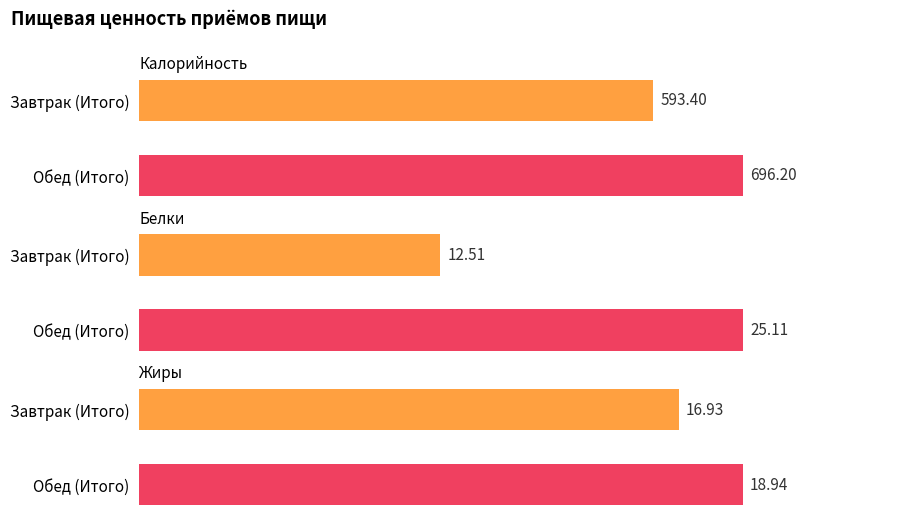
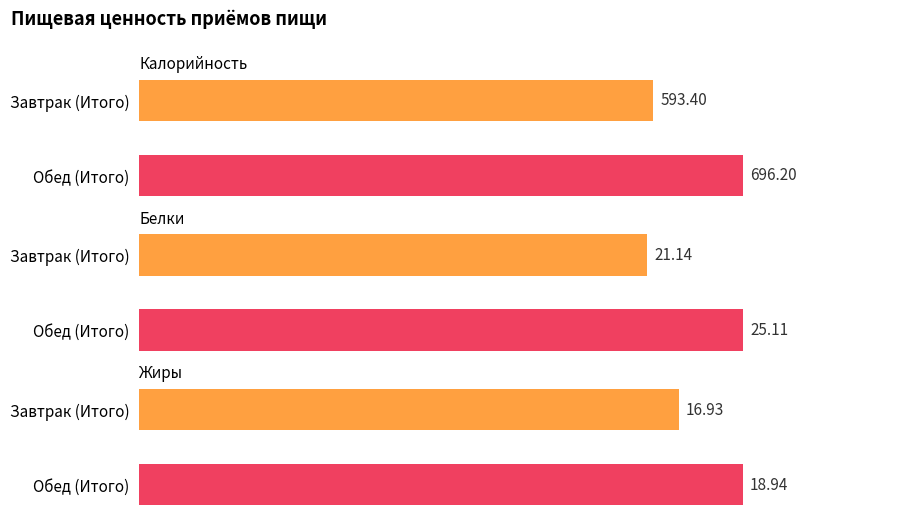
  {
    "Калорийность": {
      "Завтрак (Итого)": 593.40,
      "Обед (Итого)": 696.20
    },
    "Белки": {
-     "Завтрак (Итого)": 12.51,
+     "Завтрак (Итого)": 21.14,
      "Обед (Итого)": 25.11
    },
    "Жиры": {
      "Завтрак (Итого)": 16.93,
      "Обед (Итого)": 18.94
    }
  }
